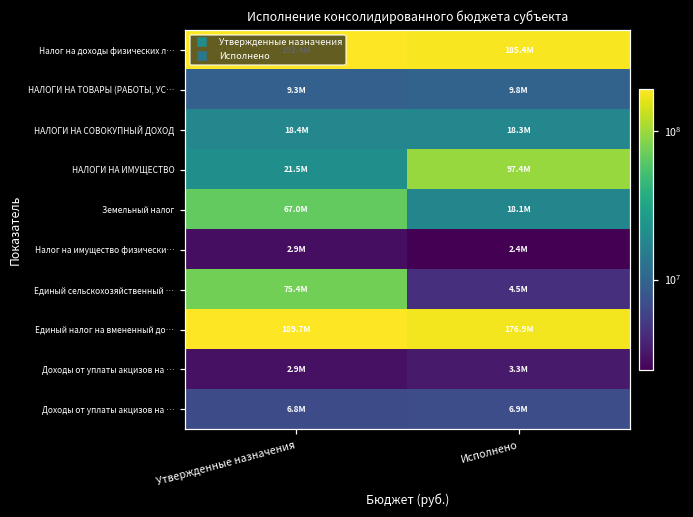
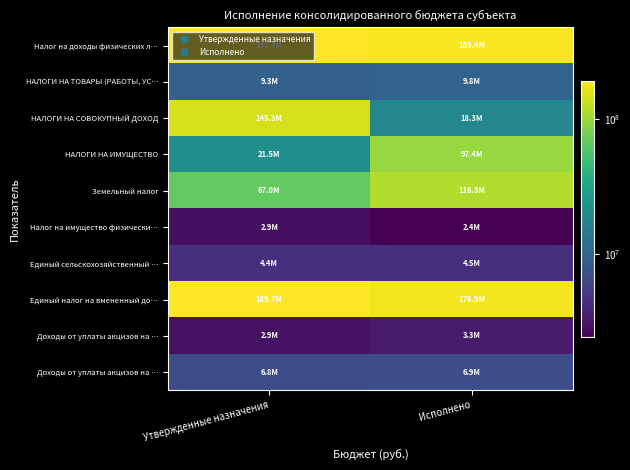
  {
    "Налог на доходы физических л…": {
      "Исполнено": "185.4M"
    },
    "НАЛОГИ НА ТОВАРЫ (РАБОТЫ, УС…": {
      "Утвержденные назначения": "9.3M",
      "Исполнено": "9.8M"
    },
    "НАЛОГИ НА СОВОКУПНЫЙ ДОХОД": {
-     "Утвержденные назначения": "18.4M",
+     "Утвержденные назначения": "145.3M",
      "Исполнено": "18.3M"
    },
    "НАЛОГИ НА ИМУЩЕСТВО": {
      "Утвержденные назначения": "21.5M",
      "Исполнено": "97.4M"
    },
    "Земельный налог": {
      "Утвержденные назначения": "67.0M",
-     "Исполнено": "18.1M"
+     "Исполнено": "116.3M"
    },
    "Налог на имущество физически…": {
      "Утвержденные назначения": "2.9M",
      "Исполнено": "2.4M"
    },
    "Единый сельскохозяйственный …": {
-     "Утвержденные назначения": "75.4M",
+     "Утвержденные назначения": "4.4M",
      "Исполнено": "4.5M"
    },
    "Единый налог на вмененный до…": {
      "Утвержденные назначения": "189.7M",
      "Исполнено": "176.9M"
    }
  }
